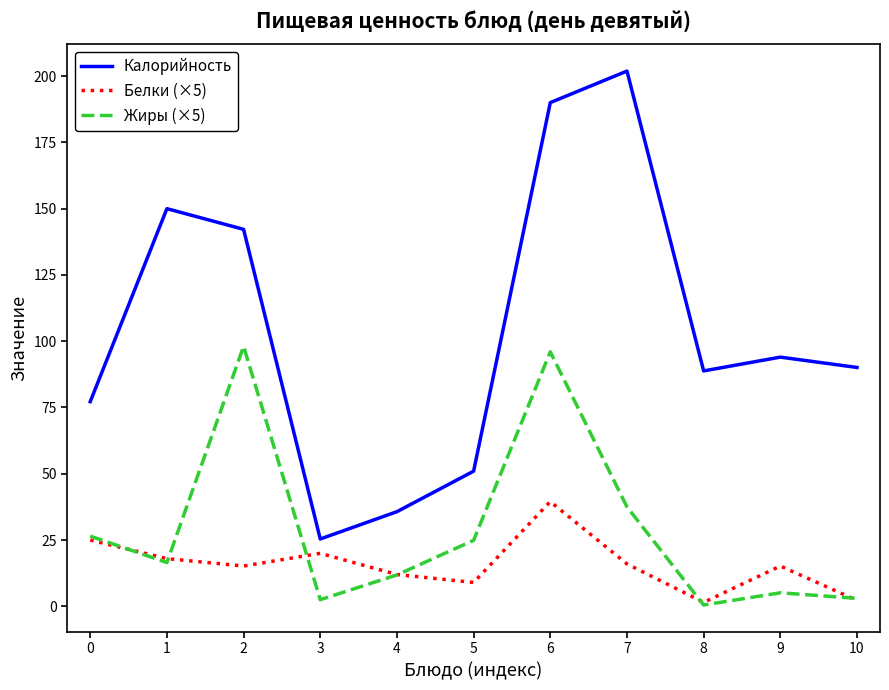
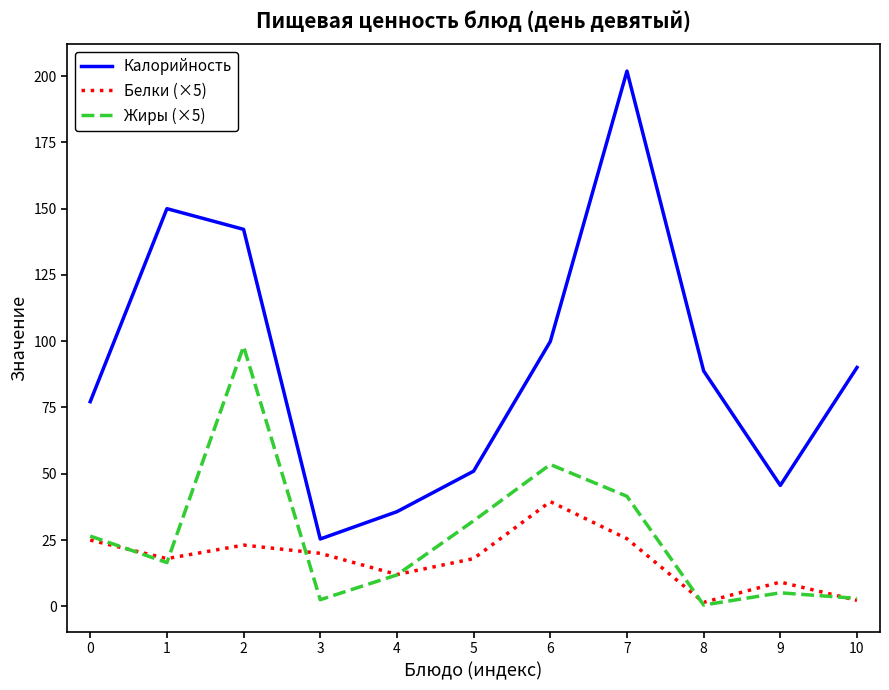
  {
    "Калорийность": {
      "0": 77,
      "1": 150,
      "2": 142,
      "3": 25,
      "4": 36,
      "5": 51,
-     "6": 190,
+     "6": 100,
      "7": 202,
      "8": 89,
-     "9": 94,
+     "9": 46,
      "10": 90
    },
    "Белки (×5)": {
      "0": 25,
      "1": 18,
-     "2": 15,
+     "2": 23,
      "3": 20,
-     "5": 9,
+     "5": 18,
      "6": 40,
-     "7": 16,
+     "7": 26,
      "8": 2,
-     "9": 15
+     "9": 9
    },
    "Жиры (×5)": {
      "0": 27,
      "1": 17,
      "2": 98,
      "3": 3,
-     "5": 25,
-     "6": 96,
-     "7": 38,
+     "5": 32,
+     "6": 54,
+     "7": 42,
      "8": 1,
      "9": 5
    }
  }
